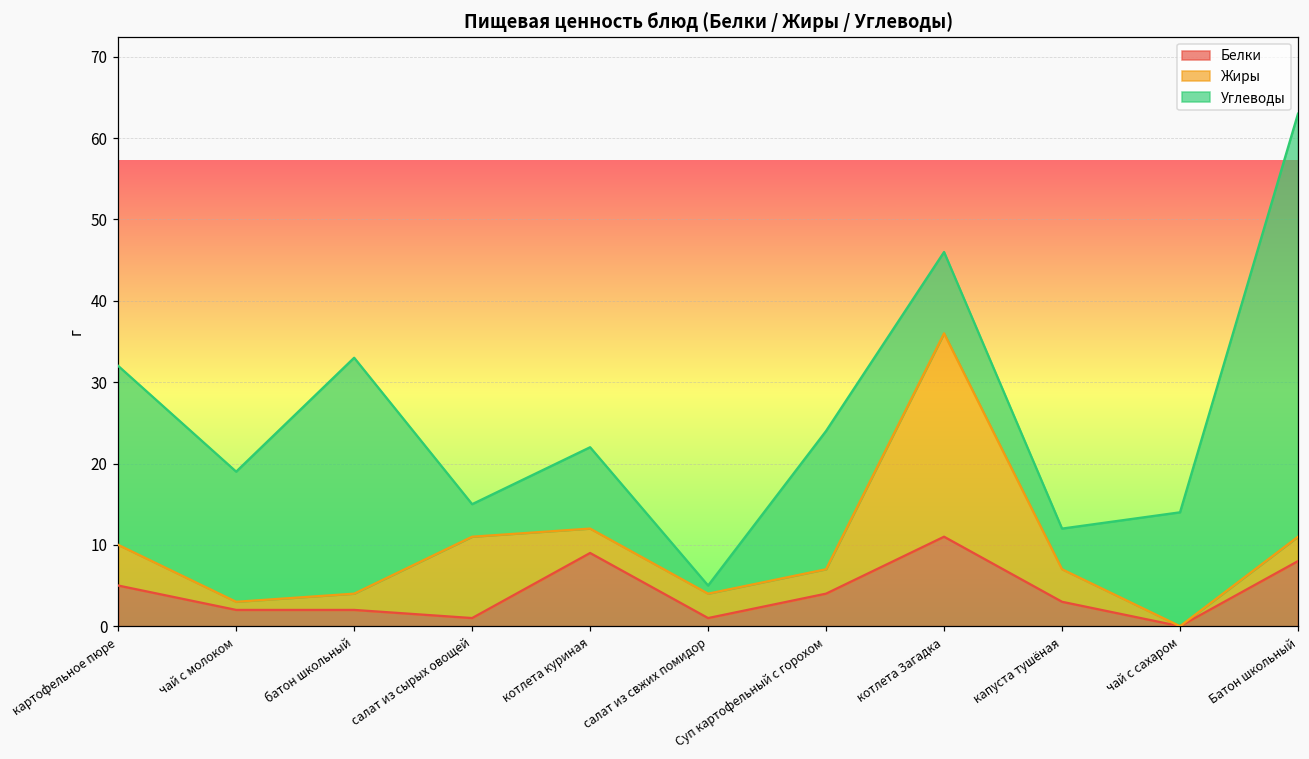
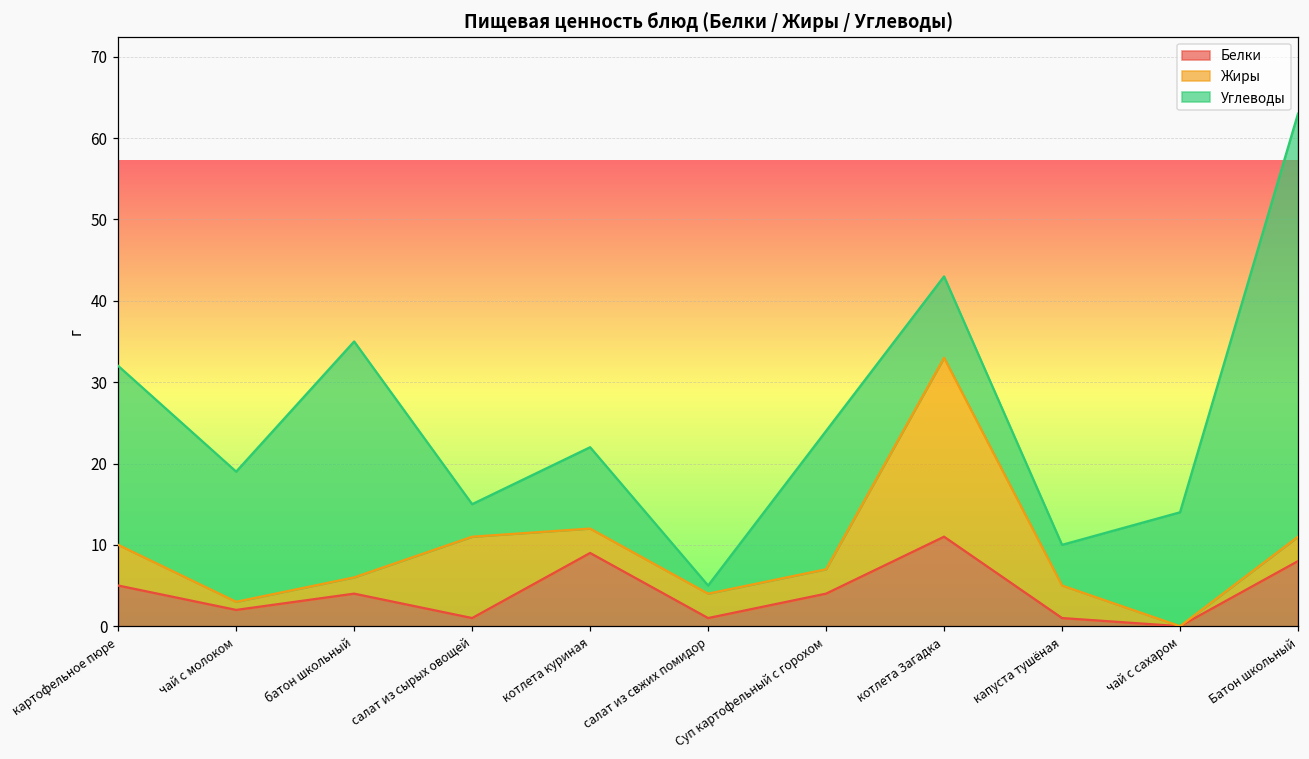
  {
    "Белки": {
      "картофельное пюре": 5,
      "чай с молоком": 2,
-     "батон школьный": 2,
+     "батон школьный": 4,
      "салат из сырых овощей": 1,
      "котлета куриная": 9,
      "салат из свжих помидор": 1,
      "Суп картофельный с горохом": 4,
      "котлета Загадка": 11,
-     "капуста тушёная": 3,
+     "капуста тушёная": 1,
      "Батон школьный": 8
    },
    "Жиры": {
      "картофельное пюре": 5,
      "чай с молоком": 1,
      "батон школьный": 2,
      "салат из сырых овощей": 10,
      "котлета куриная": 3,
      "салат из свжих помидор": 3,
      "Суп картофельный с горохом": 3,
-     "котлета Загадка": 25,
+     "котлета Загадка": 22,
      "капуста тушёная": 4,
      "Батон школьный": 3
    },
    "Углеводы": {
      "картофельное пюре": 22,
      "чай с молоком": 16,
      "батон школьный": 29,
      "салат из сырых овощей": 4,
      "котлета куриная": 10,
      "салат из свжих помидор": 1,
      "Суп картофельный с горохом": 17,
      "котлета Загадка": 10,
      "капуста тушёная": 5,
      "чай с сахаром": 14,
      "Батон школьный": 52
    }
  }
